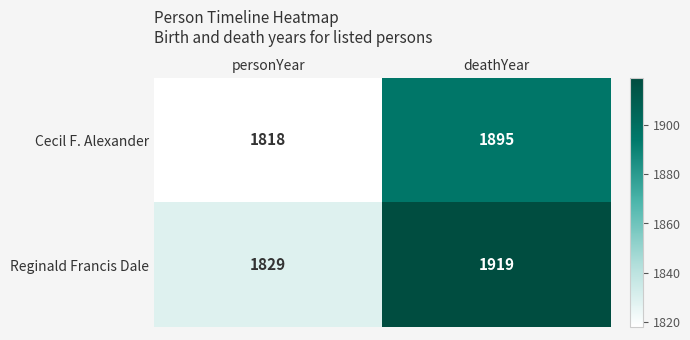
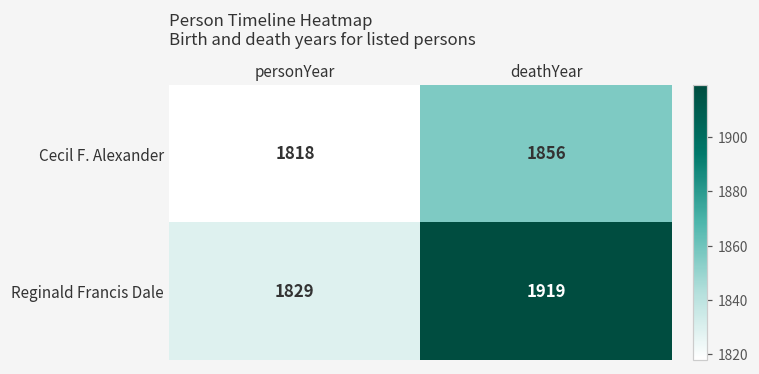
  {
    "Cecil F. Alexander": {
      "personYear": 1818,
-     "deathYear": 1895
+     "deathYear": 1856
    },
    "Reginald Francis Dale": {
      "personYear": 1829,
      "deathYear": 1919
    }
  }
